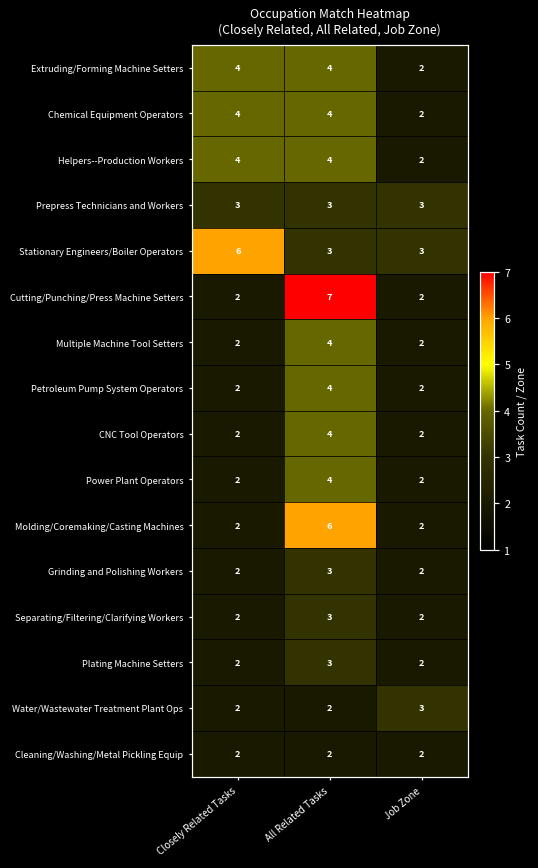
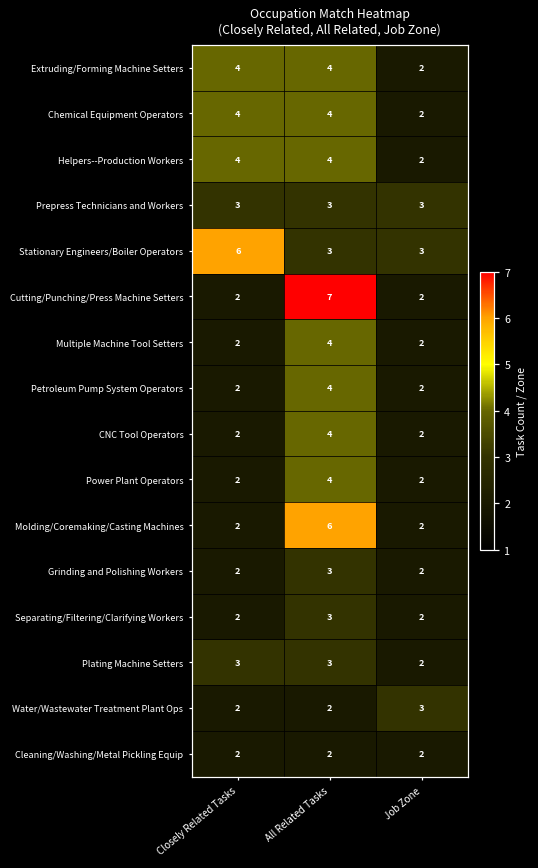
  {
    "Extruding/Forming Machine Setters": {
      "Closely Related Tasks": 4,
      "All Related Tasks": 4,
      "Job Zone": 2
    },
    "Chemical Equipment Operators": {
      "Closely Related Tasks": 4,
      "All Related Tasks": 4,
      "Job Zone": 2
    },
    "Helpers--Production Workers": {
      "Closely Related Tasks": 4,
      "All Related Tasks": 4,
      "Job Zone": 2
    },
    "Prepress Technicians and Workers": {
      "Closely Related Tasks": 3,
      "All Related Tasks": 3,
      "Job Zone": 3
    },
    "Stationary Engineers/Boiler Operators": {
      "Closely Related Tasks": 6,
      "All Related Tasks": 3,
      "Job Zone": 3
    },
    "Cutting/Punching/Press Machine Setters": {
      "Closely Related Tasks": 2,
      "All Related Tasks": 7,
      "Job Zone": 2
    },
    "Multiple Machine Tool Setters": {
      "Closely Related Tasks": 2,
      "All Related Tasks": 4,
      "Job Zone": 2
    },
    "Petroleum Pump System Operators": {
      "Closely Related Tasks": 2,
      "All Related Tasks": 4,
      "Job Zone": 2
    },
    "CNC Tool Operators": {
      "Closely Related Tasks": 2,
      "All Related Tasks": 4,
      "Job Zone": 2
    },
    "Power Plant Operators": {
      "Closely Related Tasks": 2,
      "All Related Tasks": 4,
      "Job Zone": 2
    },
    "Molding/Coremaking/Casting Machines": {
      "Closely Related Tasks": 2,
      "All Related Tasks": 6,
      "Job Zone": 2
    },
    "Grinding and Polishing Workers": {
      "Closely Related Tasks": 2,
      "All Related Tasks": 3,
      "Job Zone": 2
    },
    "Separating/Filtering/Clarifying Workers": {
      "Closely Related Tasks": 2,
      "All Related Tasks": 3,
      "Job Zone": 2
    },
    "Plating Machine Setters": {
-     "Closely Related Tasks": 2,
+     "Closely Related Tasks": 3,
      "All Related Tasks": 3,
      "Job Zone": 2
    },
    "Water/Wastewater Treatment Plant Ops": {
      "Closely Related Tasks": 2,
      "All Related Tasks": 2,
      "Job Zone": 3
    },
    "Cleaning/Washing/Metal Pickling Equip": {
      "Closely Related Tasks": 2,
      "All Related Tasks": 2,
      "Job Zone": 2
    }
  }
